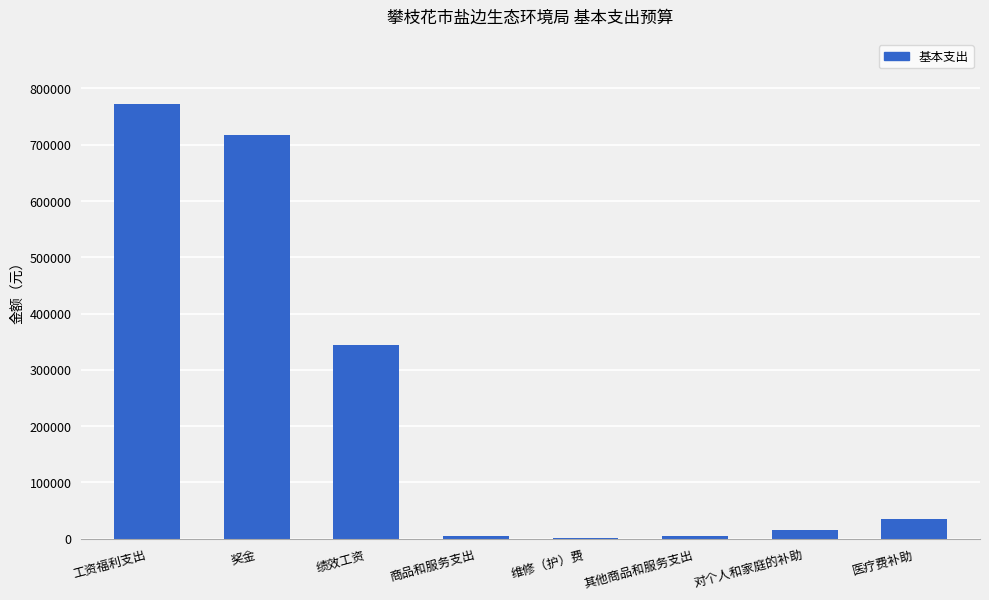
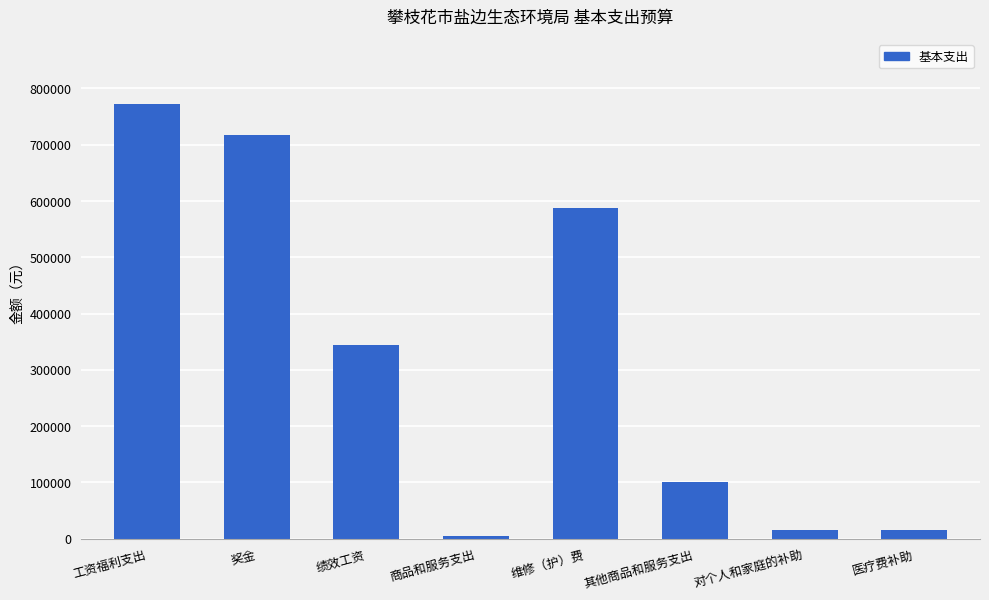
  {
    "工资福利支出": 770000,
    "奖金": 720000,
    "绩效工资": 340000,
    "商品和服务支出": 10000,
-   "维修（护）费": 0,
-   "其他商品和服务支出": 0,
+   "维修（护）费": 590000,
+   "其他商品和服务支出": 100000,
    "对个人和家庭的补助": 20000,
-   "医疗费补助": 30000
+   "医疗费补助": 20000
  }
